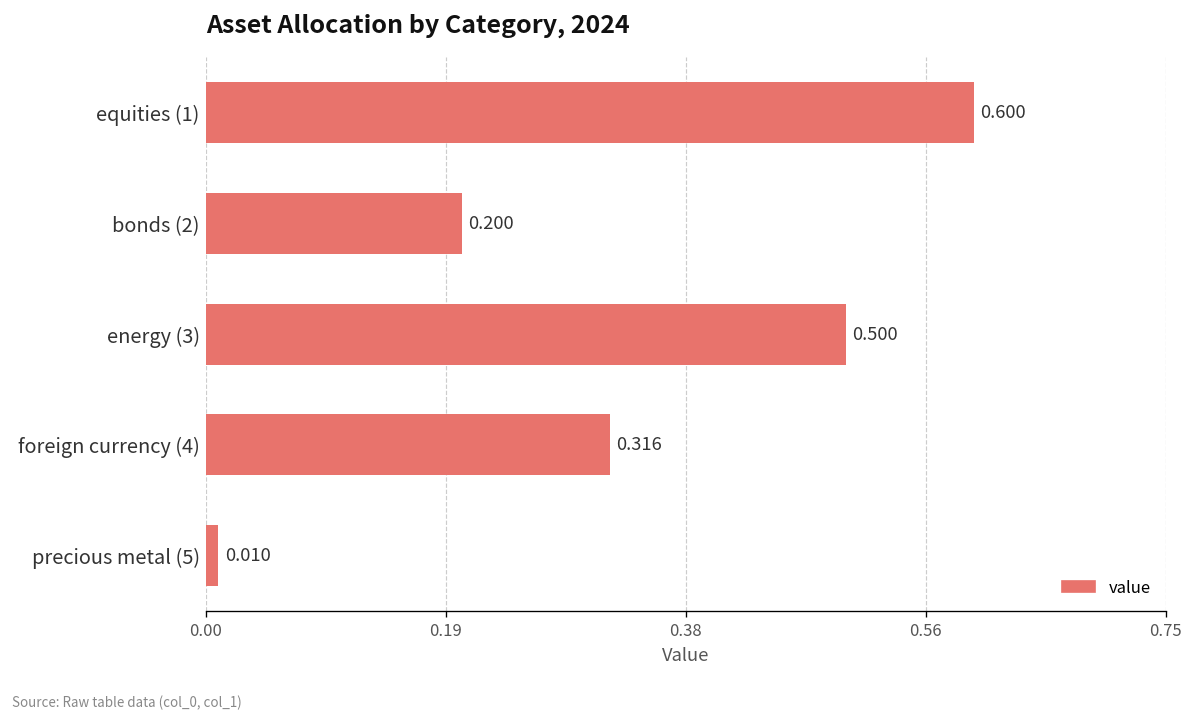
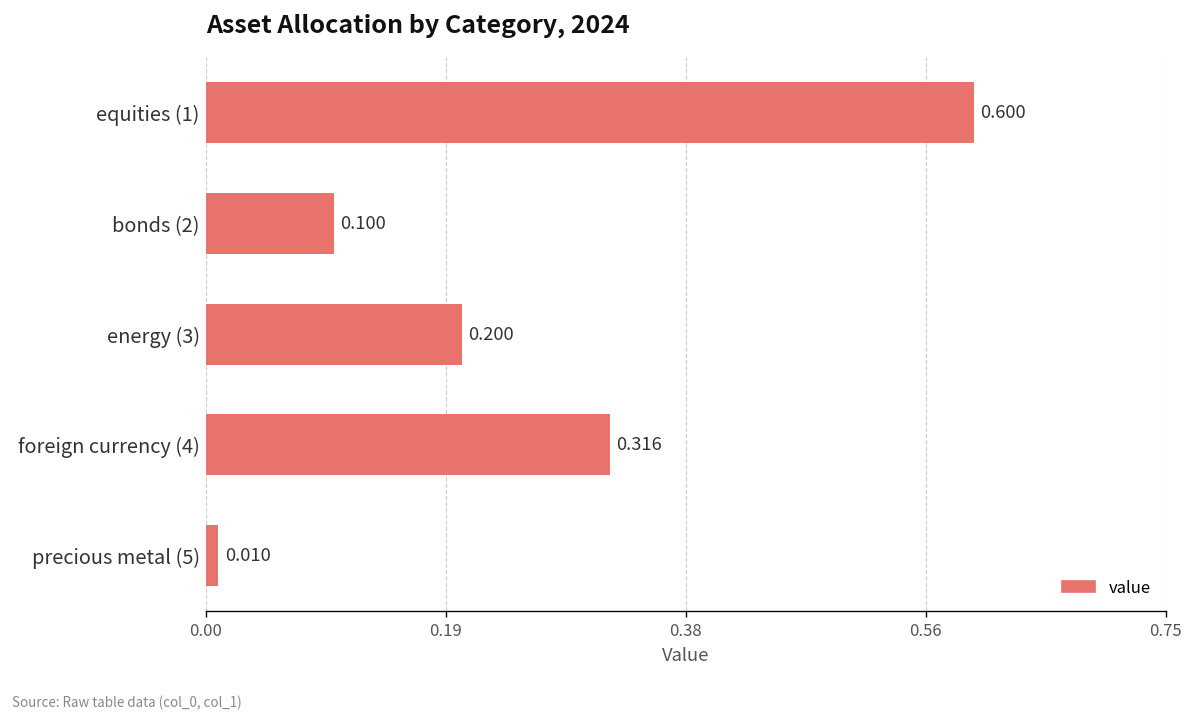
  {
    "equities (1)": 0.600,
-   "bonds (2)": 0.200,
-   "energy (3)": 0.500,
+   "bonds (2)": 0.100,
+   "energy (3)": 0.200,
    "foreign currency (4)": 0.316,
    "precious metal (5)": 0.010
  }
